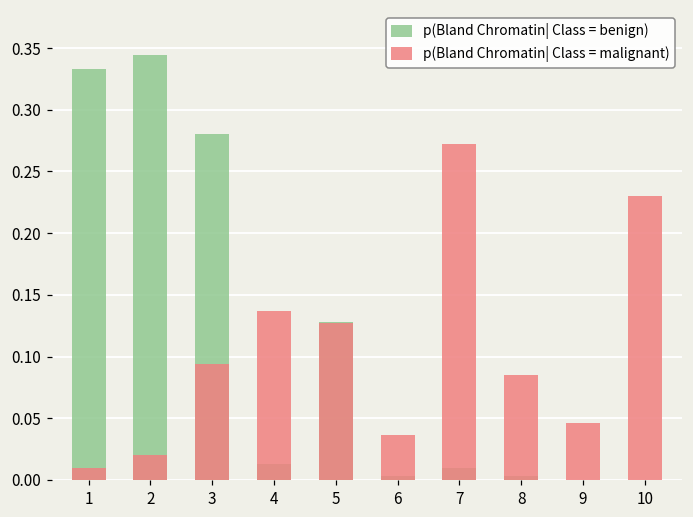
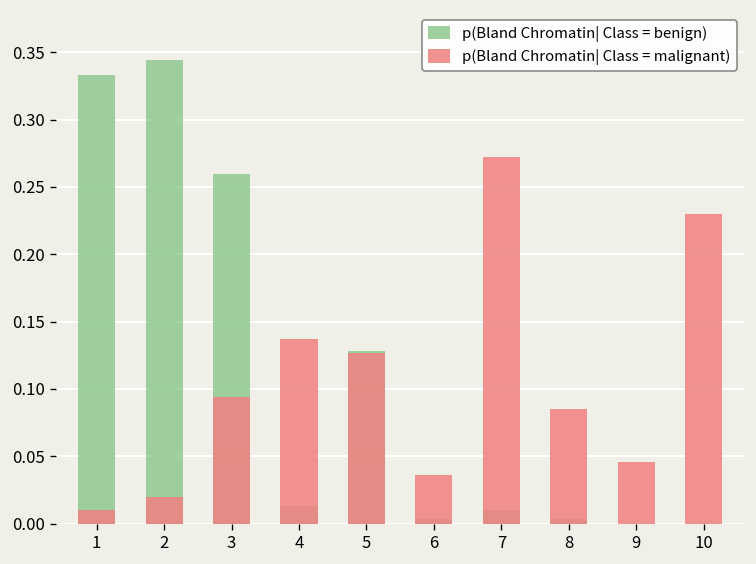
  {
    "p(Bland Chromatin| Class = benign)": {
      "1": 0.333,
      "2": 0.344,
-     "3": 0.28,
+     "3": 0.26,
      "5": 0.13,
      "9": 0.00,
      "10": 0.00
    },
    "p(Bland Chromatin| Class = malignant)": {
      "4": 0.137,
      "5": 0.127,
      "6": 0.036,
      "7": 0.27,
      "8": 0.085,
      "9": 0.046,
      "10": 0.23
    }
  }
